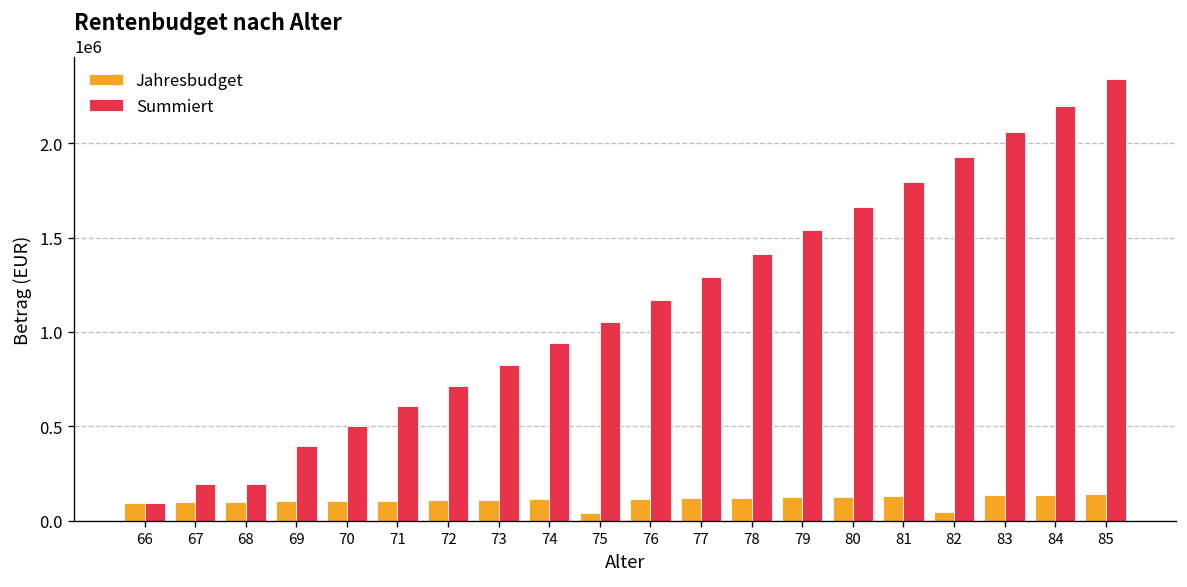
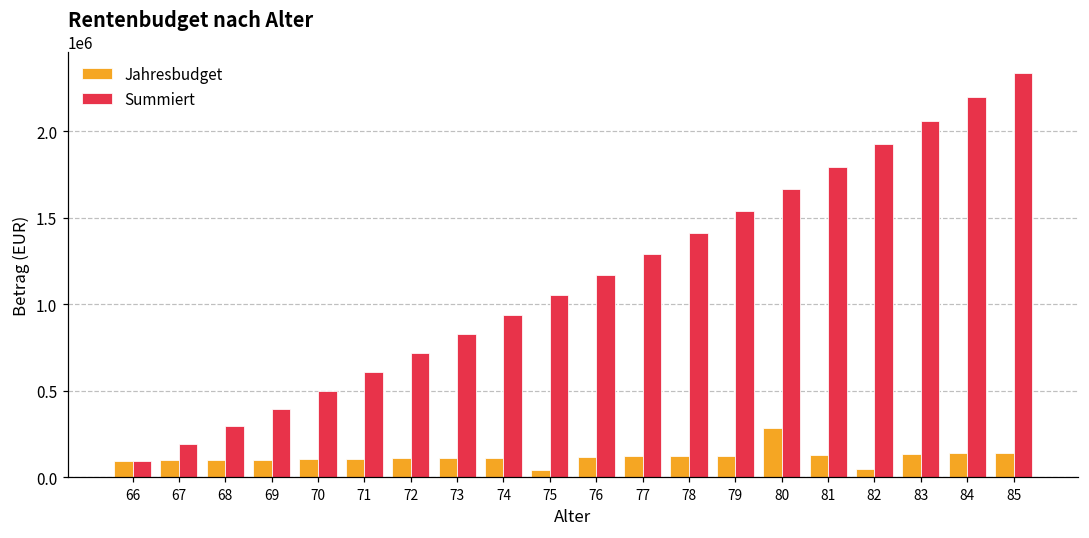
  {
    "Jahresbudget": {
      "66": 100000,
      "67": 100000,
      "68": 100000,
      "69": 100000,
      "70": 100000,
      "71": 110000,
      "72": 110000,
      "73": 110000,
      "74": 110000,
      "75": 40000,
      "76": 120000,
      "77": 120000,
      "78": 120000,
      "79": 120000,
-     "80": 130000,
+     "80": 290000,
      "81": 130000,
      "82": 40000,
      "83": 130000,
      "84": 140000,
      "85": 140000
    },
    "Summiert": {
      "66": 100000,
      "67": 190000,
-     "68": 190000,
+     "68": 290000,
      "69": 400000,
      "70": 500000,
      "71": 610000,
      "72": 720000,
      "73": 830000,
      "74": 940000,
      "75": 1050000,
      "76": 1170000,
      "77": 1290000,
      "78": 1410000,
      "79": 1540000,
      "80": 1660000,
      "81": 1790000,
      "82": 1930000,
      "83": 2060000,
      "84": 2200000,
      "85": 2340000
    }
  }
